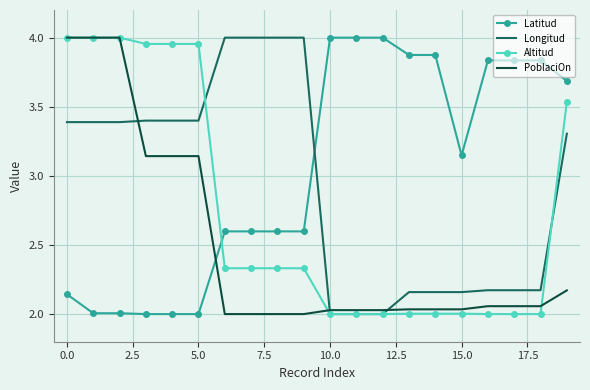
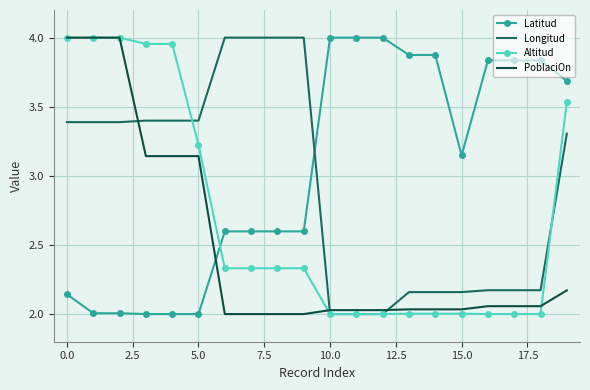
  {
    "Latitud": {
      "0.0": 2.14,
      "5.0": 2.00,
      "10.0": 4.00,
      "15.0": 3.15
    },
    "Altitud": {
-     "5.0": 3.95,
+     "5.0": 3.22,
      "15.0": 2.00
    }
  }
